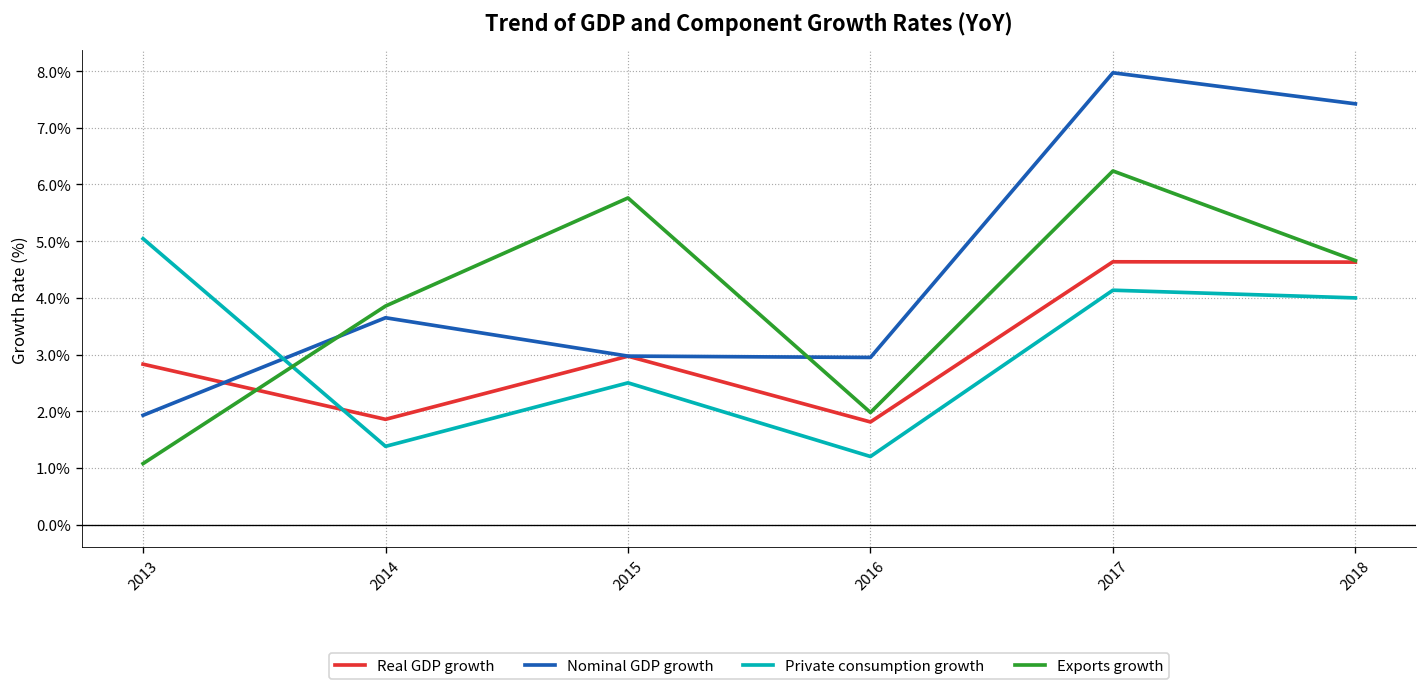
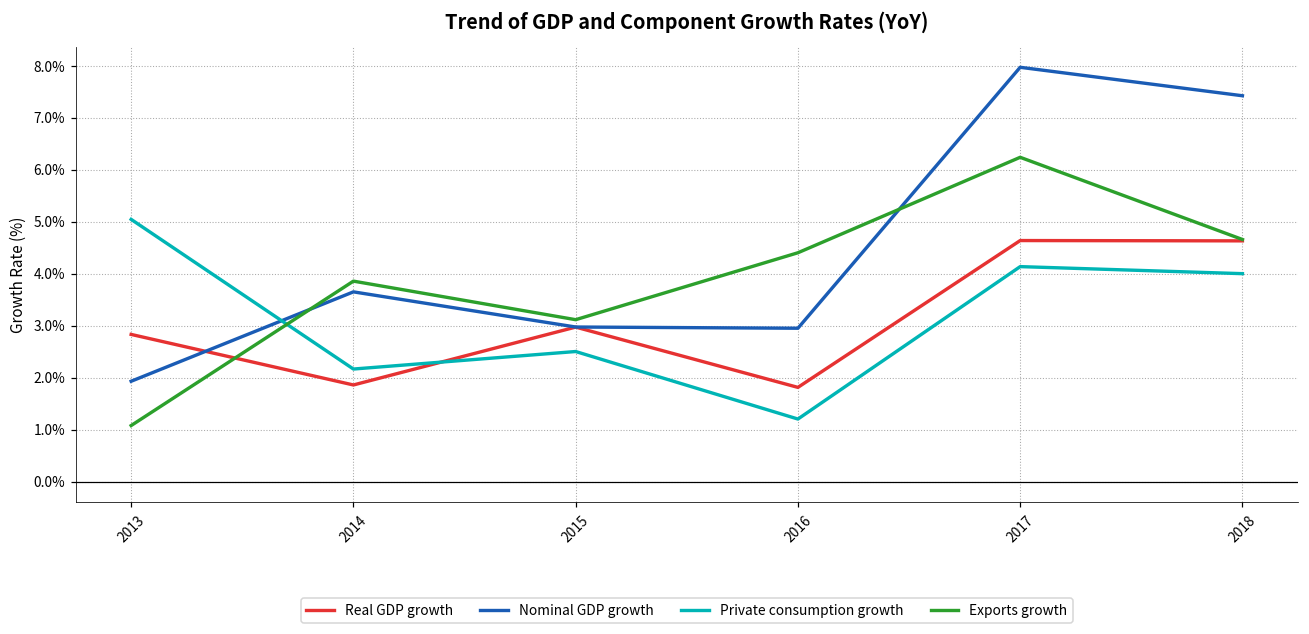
  {
    "Real GDP growth": {
      "2013": "2.8%",
      "2014": "1.9%",
      "2016": "1.8%",
      "2017": "4.6%"
    },
    "Nominal GDP growth": {
      "2013": "1.9%",
      "2014": "3.6%",
      "2016": "2.9%",
      "2017": "8.0%",
      "2018": "7.4%"
    },
    "Private consumption growth": {
      "2013": "5.0%",
-     "2014": "1.4%",
+     "2014": "2.2%",
      "2015": "2.5%",
      "2016": "1.2%",
      "2017": "4.1%",
      "2018": "4.0%"
    },
    "Exports growth": {
      "2013": "1.1%",
      "2014": "3.9%",
-     "2015": "5.8%",
-     "2016": "2.0%",
+     "2015": "3.1%",
+     "2016": "4.4%",
      "2017": "6.2%"
    }
  }
